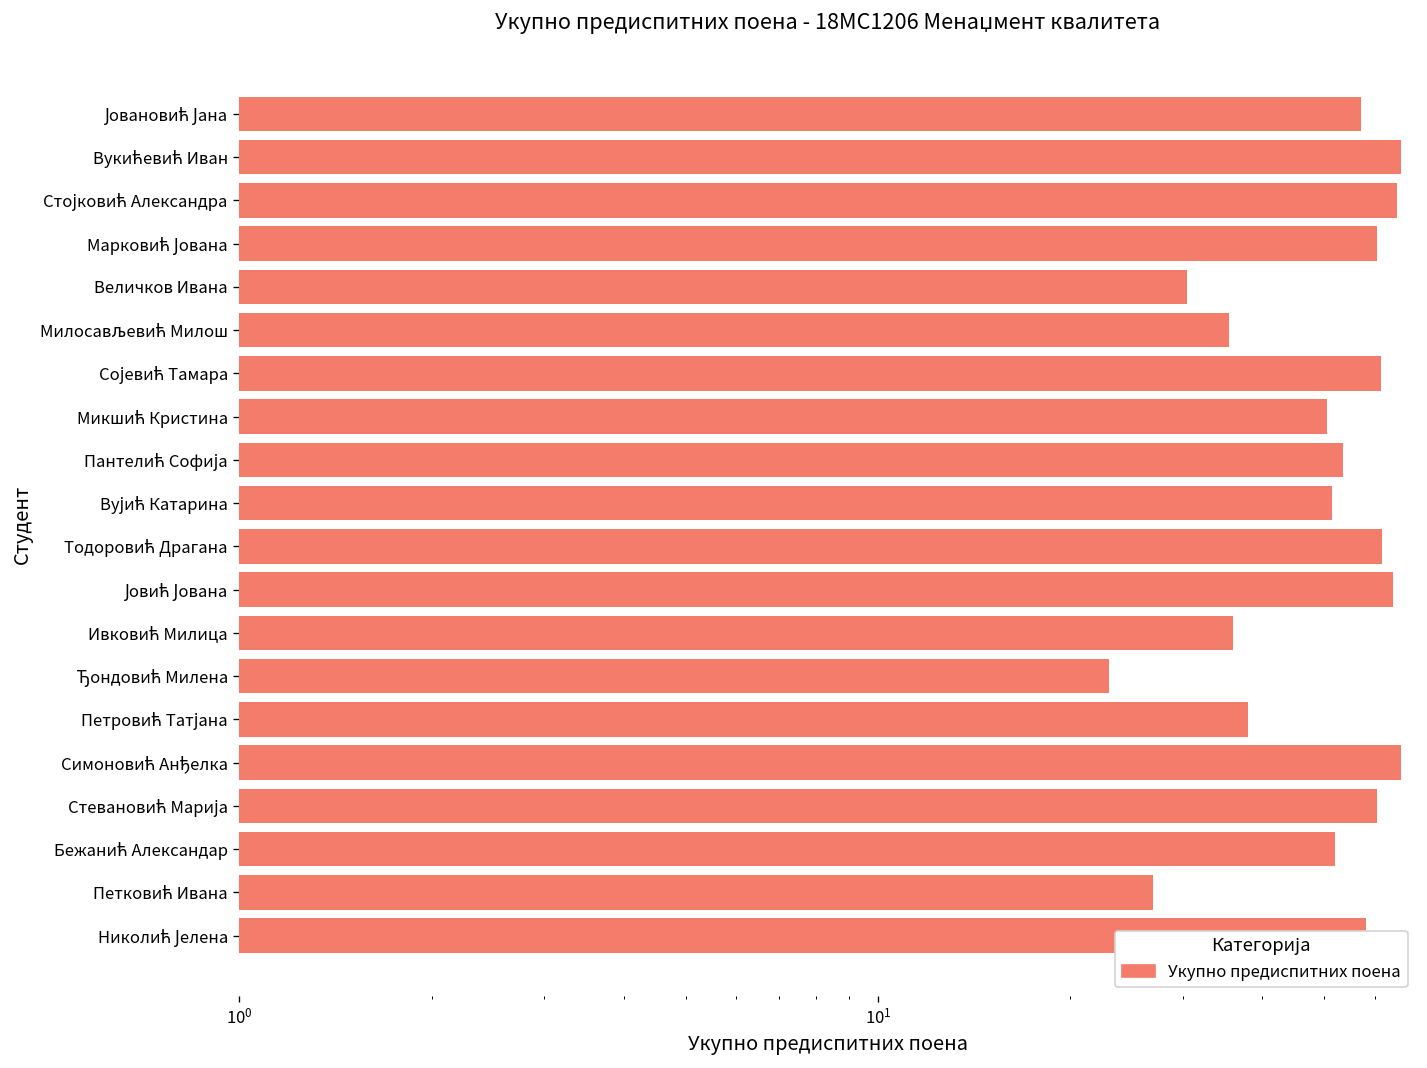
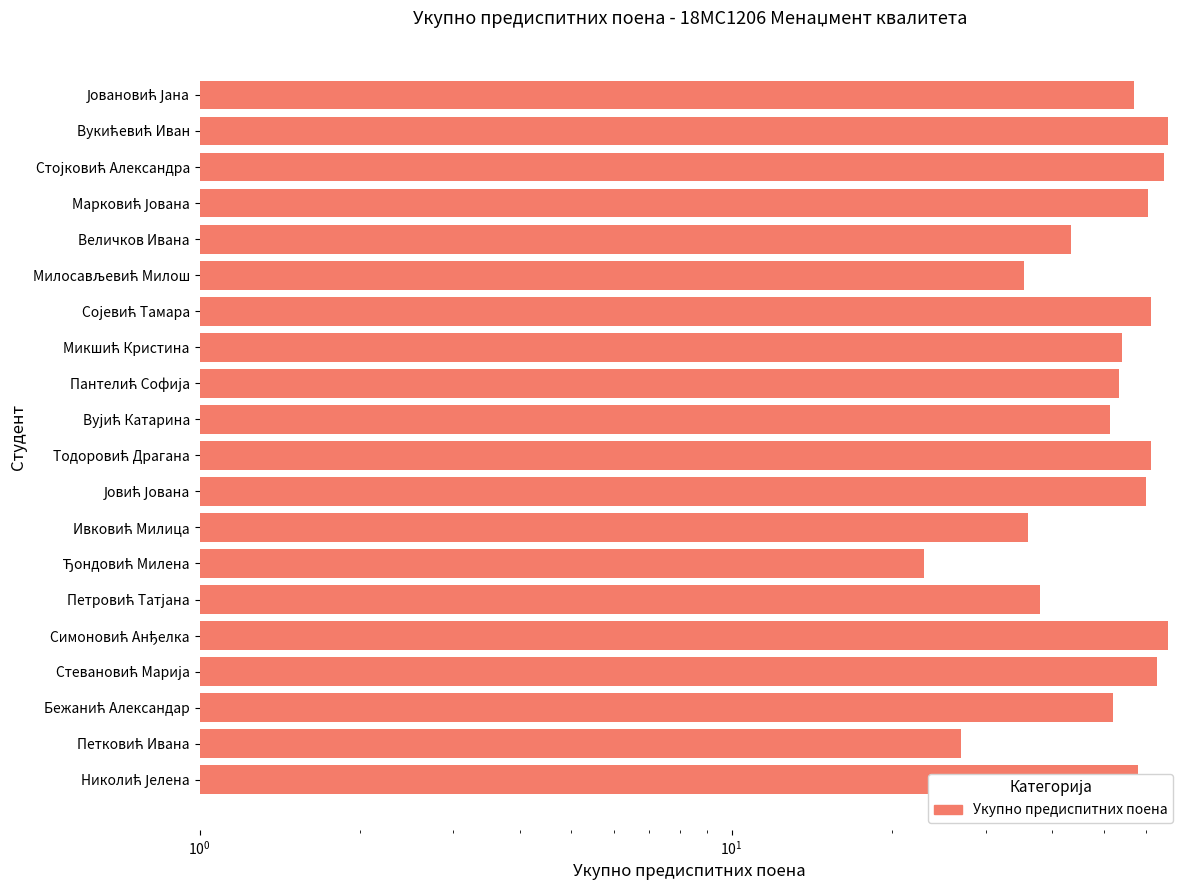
  {
    "Јовановић Јана": 57,
    "Вукићевић Иван": 66,
    "Стојковић Александра": 65,
    "Марковић Јована": 61,
-   "Величков Ивана": 31,
+   "Величков Ивана": 44,
    "Милосављевић Милош": 36,
    "Сојевић Тамара": 61,
-   "Микшић Кристина": 51,
+   "Микшић Кристина": 54,
    "Пантелић Софија": 54,
    "Вујић Катарина": 51,
    "Тодоровић Драгана": 62,
-   "Јовић Јована": 64,
+   "Јовић Јована": 60,
    "Ивковић Милица": 36,
    "Ђондовић Милена": 23,
    "Петровић Татјана": 38,
    "Симоновић Анђелка": 66,
-   "Стевановић Марија": 61,
+   "Стевановић Марија": 63,
    "Бежанић Александар": 52,
    "Петковић Ивана": 27
  }
